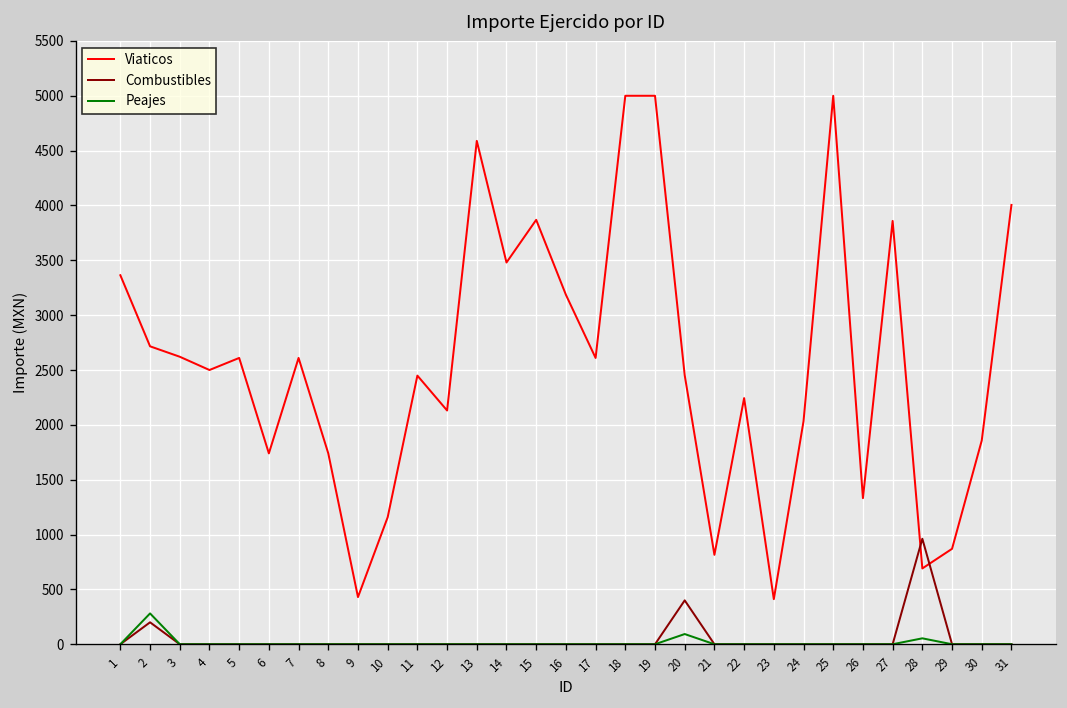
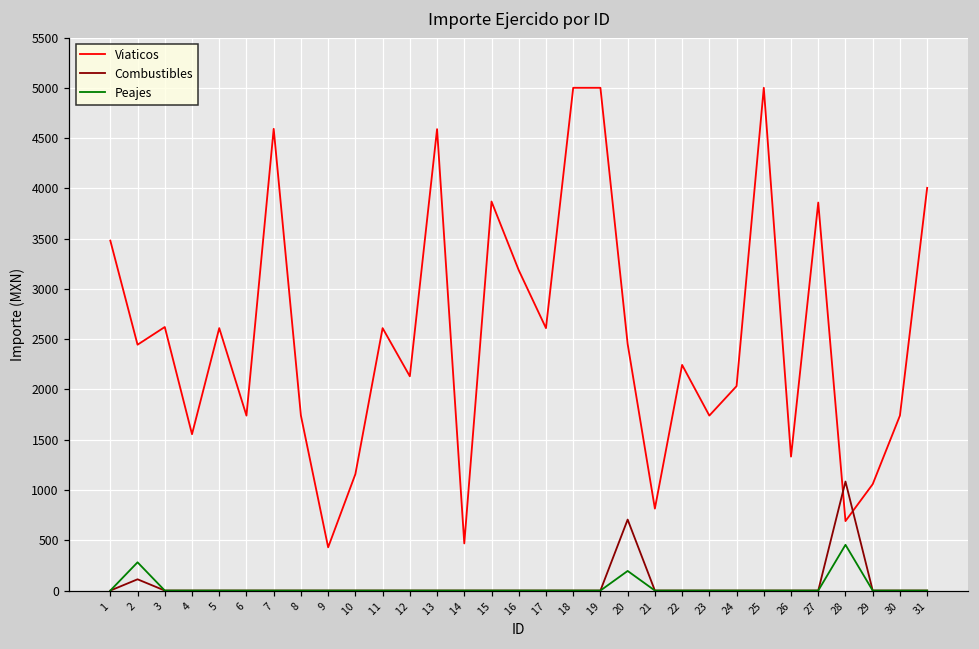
  {
    "Viaticos": {
-     "1": 3400,
-     "2": 2700,
+     "1": 3500,
+     "2": 2400,
      "3": 2600,
-     "4": 2500,
+     "4": 1600,
      "5": 2600,
      "6": 1700,
-     "7": 2600,
+     "7": 4600,
      "8": 1700,
      "9": 400,
      "10": 1200,
-     "11": 2400,
+     "11": 2600,
      "12": 2100,
      "13": 4600,
-     "14": 3500,
+     "14": 500,
      "15": 3900,
      "16": 3200,
      "17": 2600,
      "18": 5000,
      "19": 5000,
      "20": 2500,
      "21": 800,
      "22": 2200,
-     "23": 400,
+     "23": 1700,
      "24": 2000,
      "25": 5000,
      "26": 1300,
      "27": 3900,
      "28": 700,
-     "29": 900,
-     "30": 1900,
+     "29": 1100,
+     "30": 1700,
      "31": 4000
    },
    "Combustibles": {
-     "2": 200,
-     "20": 400,
-     "28": 1000
+     "2": 100,
+     "20": 700,
+     "28": 1100
    },
    "Peajes": {
      "2": 300,
-     "20": 100,
-     "28": 100
+     "20": 200,
+     "28": 500
    }
  }
